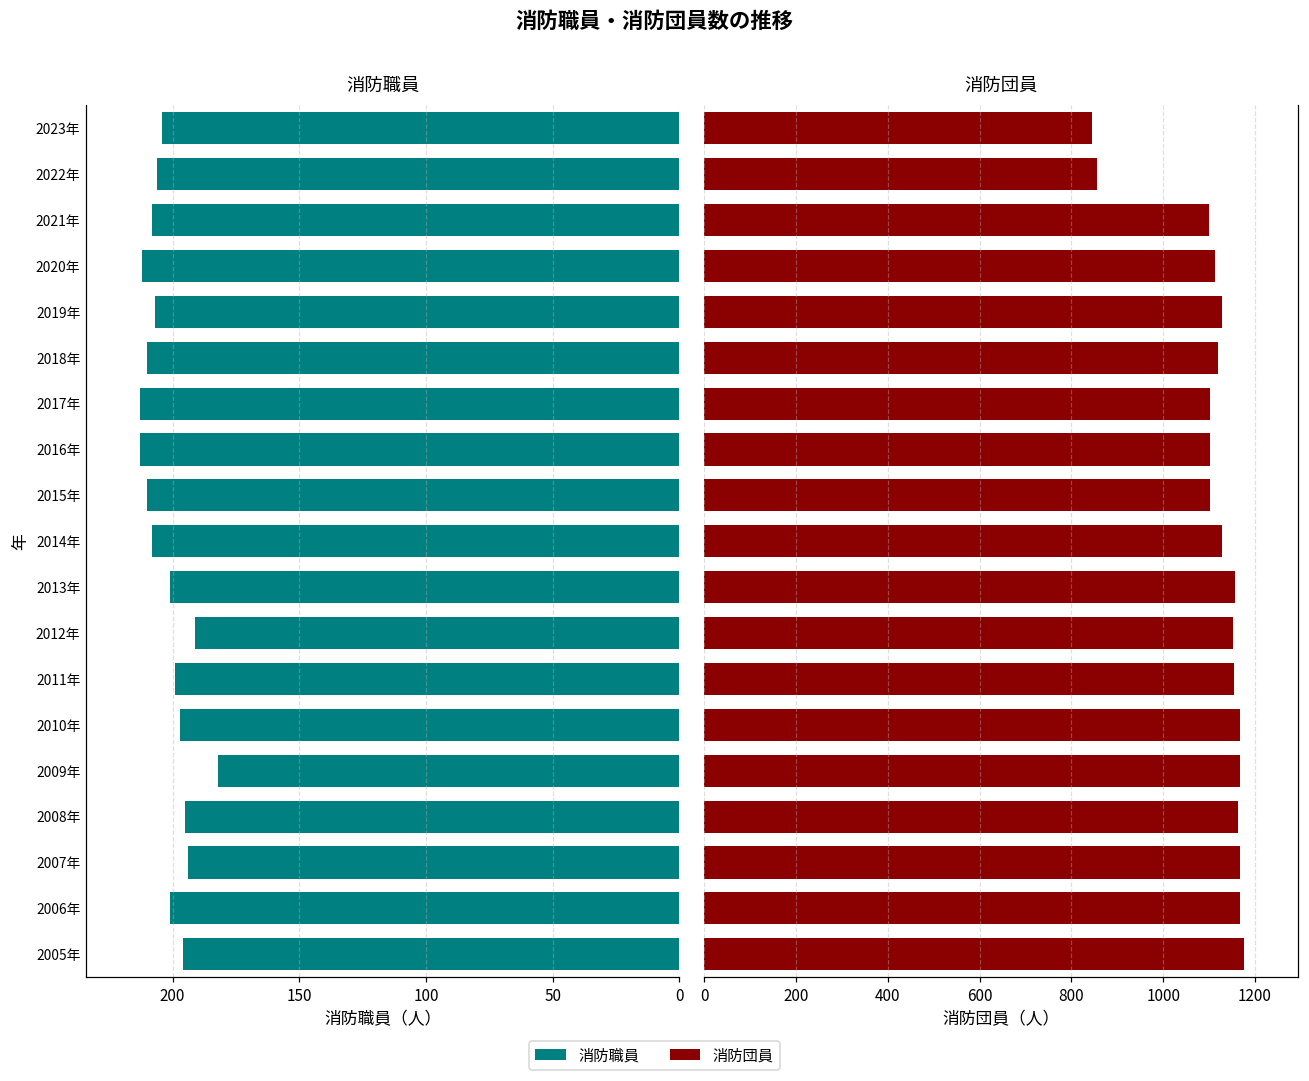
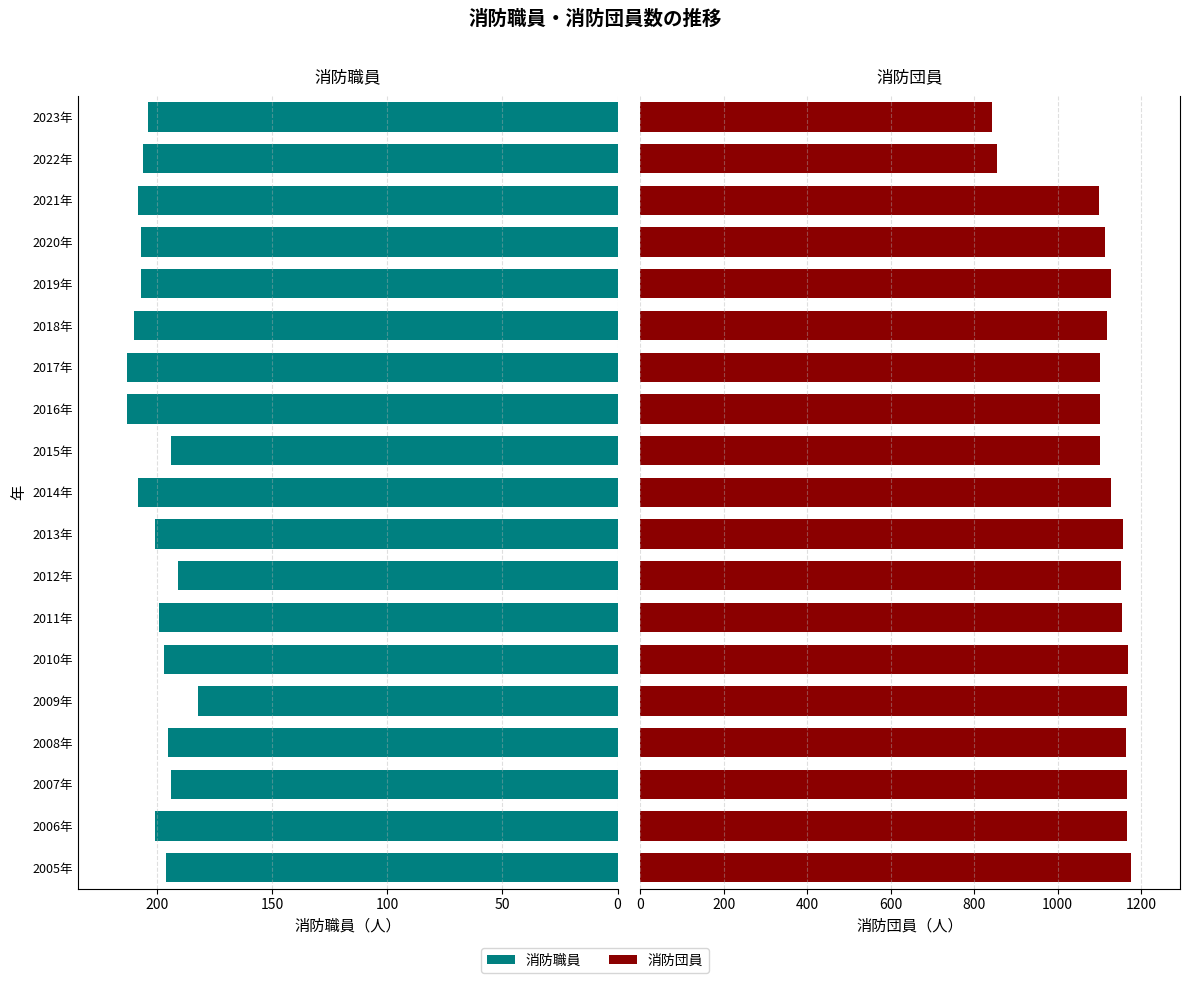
  {
    "消防職員": {
      "2023年": 204,
      "2022年": 206,
      "2021年": 208,
-     "2020年": 212,
+     "2020年": 207,
      "2019年": 207,
      "2018年": 210,
      "2017年": 213,
      "2016年": 213,
-     "2015年": 210,
+     "2015年": 194,
      "2014年": 208,
      "2013年": 201,
      "2012年": 191,
      "2011年": 199,
      "2010年": 197,
      "2009年": 182,
      "2008年": 195,
      "2007年": 194,
      "2006年": 201,
      "2005年": 196
    }
  }
